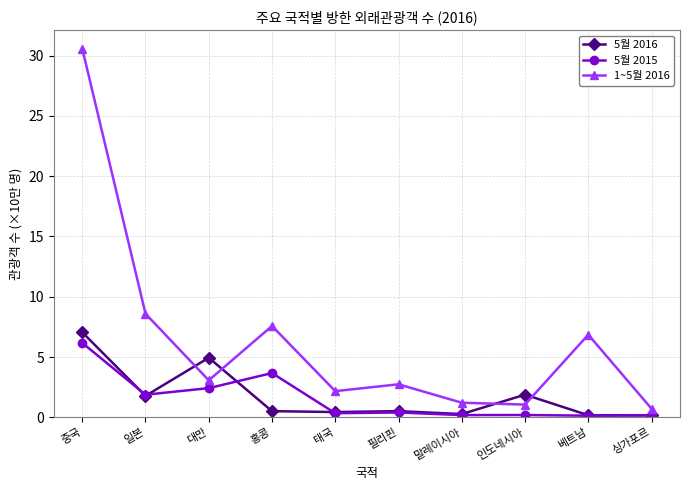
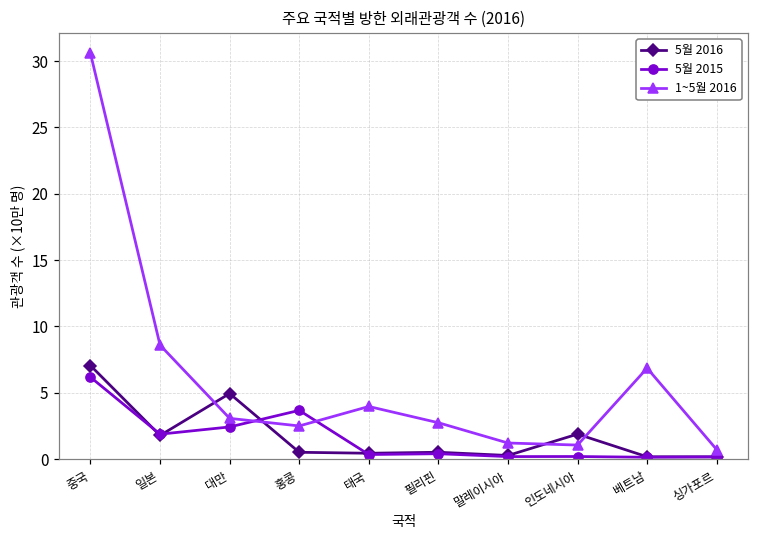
  {
    "5월 2016": {
      "중국": 7.1,
      "대만": 4.9,
      "홍콩": 0.5,
      "인도네시아": 1.9
    },
    "5월 2015": {
      "중국": 6.2,
      "대만": 2.4,
      "홍콩": 3.7,
      "인도네시아": 0.2
    },
    "1~5월 2016": {
      "중국": 30.6,
      "일본": 8.6,
      "대만": 3.1,
-     "홍콩": 7.6,
-     "태국": 2.2,
+     "홍콩": 2.5,
+     "태국": 4.0,
      "필리핀": 2.7,
      "말레이시아": 1.2,
      "인도네시아": 1.1,
      "베트남": 6.9,
      "싱가포르": 0.7
    }
  }
